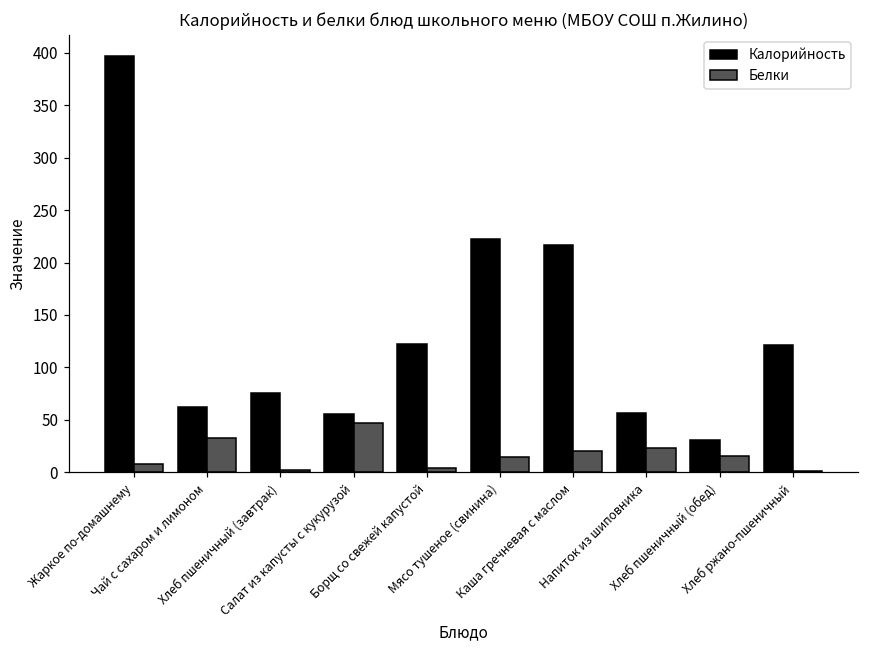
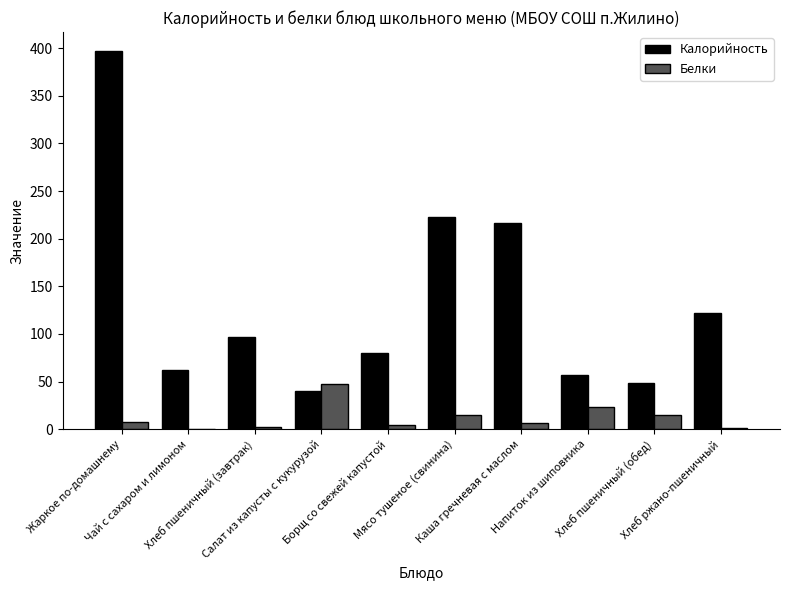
  {
    "Калорийность": {
      "Жаркое по-домашнему": 400,
      "Чай с сахаром и лимоном": 60,
-     "Хлеб пшеничный (завтрак)": 80,
-     "Салат из капусты с кукурузой": 60,
-     "Борщ со свежей капустой": 120,
+     "Хлеб пшеничный (завтрак)": 100,
+     "Салат из капусты с кукурузой": 40,
+     "Борщ со свежей капустой": 80,
      "Мясо тушеное (свинина)": 220,
      "Каша гречневая с маслом": 220,
      "Напиток из шиповника": 60,
-     "Хлеб пшеничный (обед)": 30,
+     "Хлеб пшеничный (обед)": 50,
      "Хлеб ржано-пшеничный": 120
    },
    "Белки": {
      "Жаркое по-домашнему": 10,
-     "Чай с сахаром и лимоном": 30,
+     "Чай с сахаром и лимоном": 0,
      "Салат из капусты с кукурузой": 50,
      "Борщ со свежей капустой": 0,
      "Мясо тушеное (свинина)": 10,
-     "Каша гречневая с маслом": 20,
+     "Каша гречневая с маслом": 10,
      "Напиток из шиповника": 20,
      "Хлеб пшеничный (обед)": 20
    }
  }
